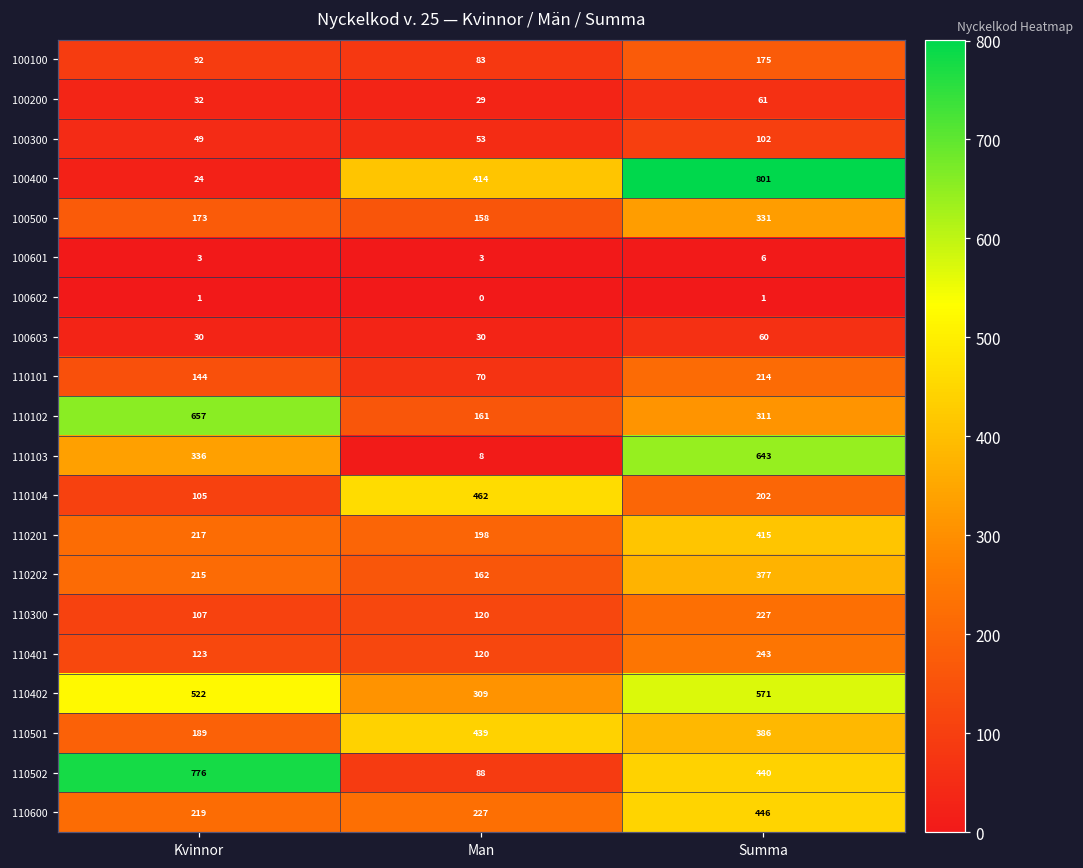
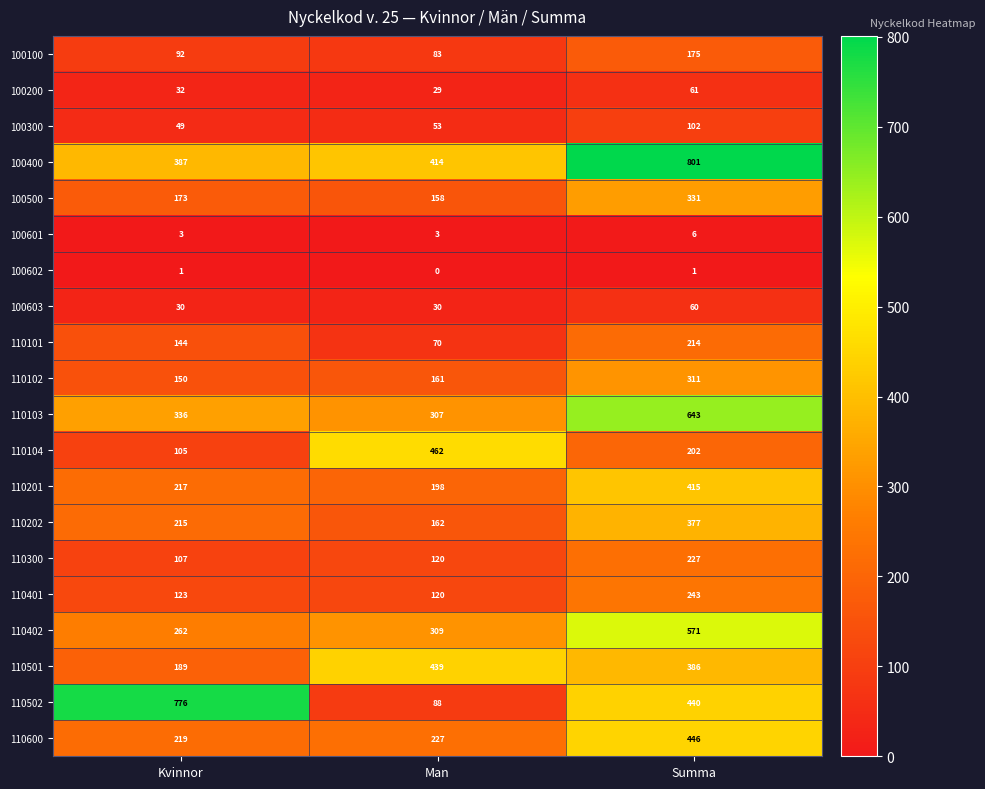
  {
    "100100": {
      "Kvinnor": 92,
      "Man": 83,
      "Summa": 175
    },
    "100200": {
      "Kvinnor": 32,
      "Man": 29,
      "Summa": 61
    },
    "100300": {
      "Kvinnor": 49,
      "Man": 53,
      "Summa": 102
    },
    "100400": {
-     "Kvinnor": 24,
+     "Kvinnor": 387,
      "Man": 414,
      "Summa": 801
    },
    "100500": {
      "Kvinnor": 173,
      "Man": 158,
      "Summa": 331
    },
    "100601": {
      "Kvinnor": 3,
      "Man": 3,
      "Summa": 6
    },
    "100602": {
      "Kvinnor": 1,
      "Man": 0,
      "Summa": 1
    },
    "100603": {
      "Kvinnor": 30,
      "Man": 30,
      "Summa": 60
    },
    "110101": {
      "Kvinnor": 144,
      "Man": 70,
      "Summa": 214
    },
    "110102": {
-     "Kvinnor": 657,
+     "Kvinnor": 150,
      "Man": 161,
      "Summa": 311
    },
    "110103": {
      "Kvinnor": 336,
-     "Man": 8,
+     "Man": 307,
      "Summa": 643
    },
    "110104": {
      "Kvinnor": 105,
      "Man": 462,
      "Summa": 202
    },
    "110201": {
      "Kvinnor": 217,
      "Man": 198,
      "Summa": 415
    },
    "110202": {
      "Kvinnor": 215,
      "Man": 162,
      "Summa": 377
    },
    "110300": {
      "Kvinnor": 107,
      "Man": 120,
      "Summa": 227
    },
    "110401": {
      "Kvinnor": 123,
      "Man": 120,
      "Summa": 243
    },
    "110402": {
-     "Kvinnor": 522,
+     "Kvinnor": 262,
      "Man": 309,
      "Summa": 571
    },
    "110501": {
      "Kvinnor": 189,
      "Man": 439,
      "Summa": 386
    },
    "110502": {
      "Kvinnor": 776,
      "Man": 88,
      "Summa": 440
    },
    "110600": {
      "Kvinnor": 219,
      "Man": 227,
      "Summa": 446
    }
  }
